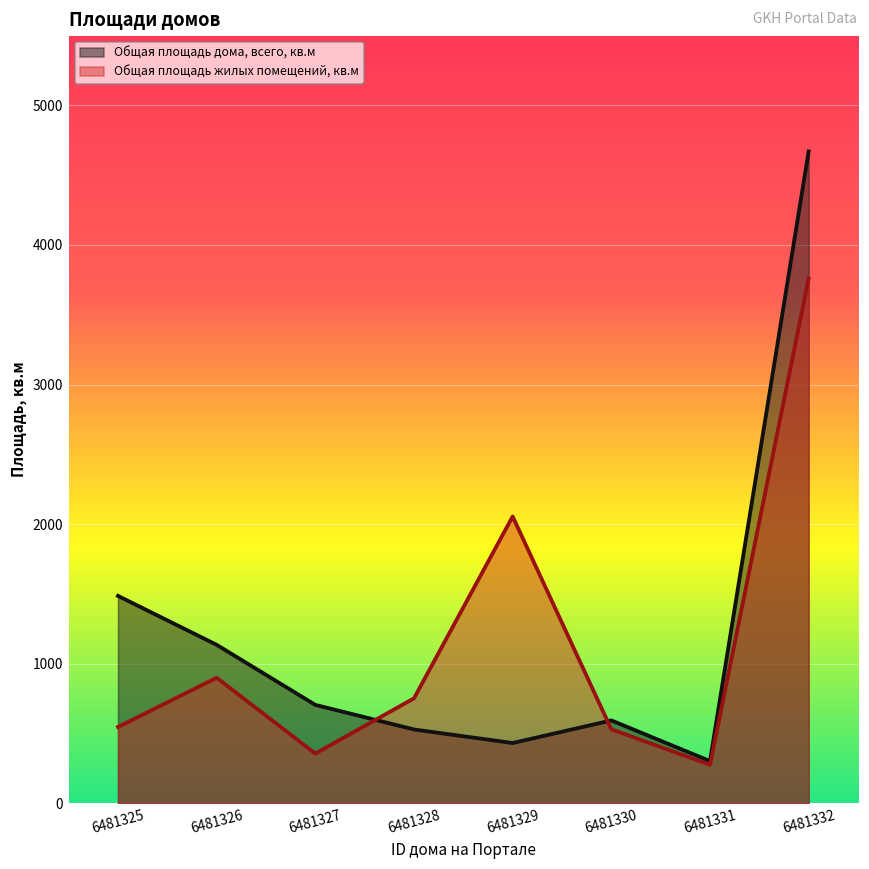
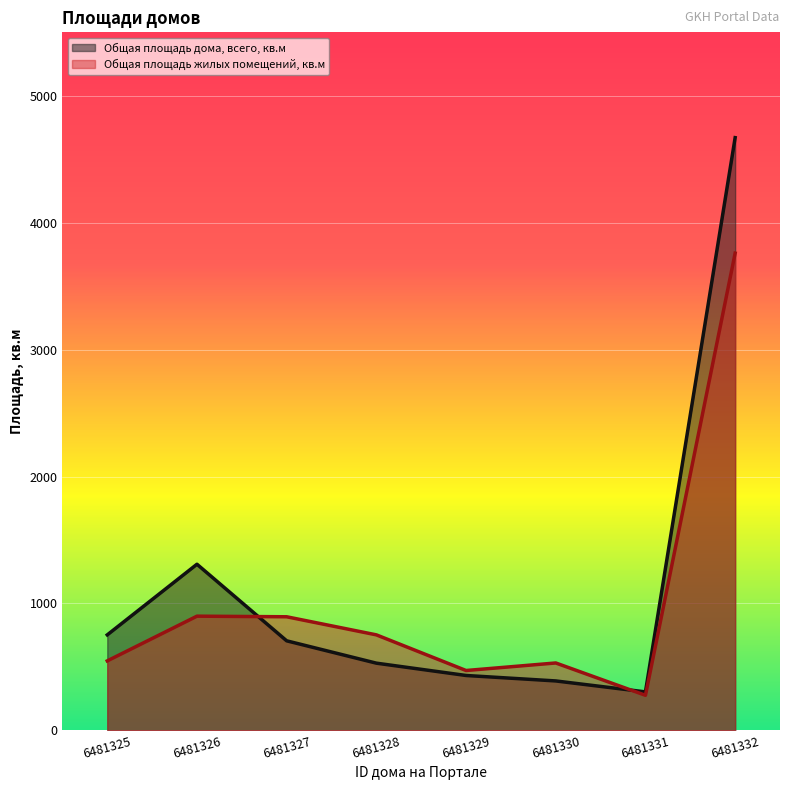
  {
    "Общая площадь дома, всего, кв.м": {
-     "6481325": 1490,
-     "6481326": 1140,
+     "6481325": 750,
+     "6481326": 1310,
      "6481327": 710,
      "6481328": 530,
      "6481329": 430,
-     "6481330": 590,
+     "6481330": 390,
      "6481331": 300,
      "6481332": 4670
    },
    "Общая площадь жилых помещений, кв.м": {
      "6481325": 550,
      "6481326": 900,
-     "6481327": 360,
+     "6481327": 890,
      "6481328": 750,
-     "6481329": 2060,
+     "6481329": 470,
      "6481330": 530,
      "6481331": 280,
      "6481332": 3760
    }
  }
